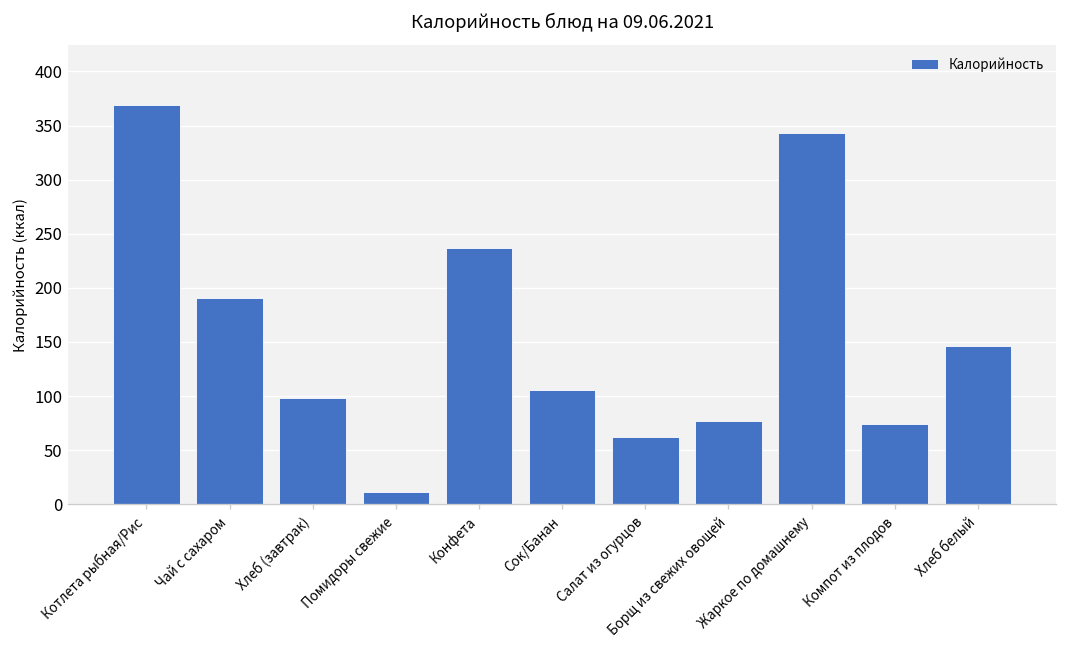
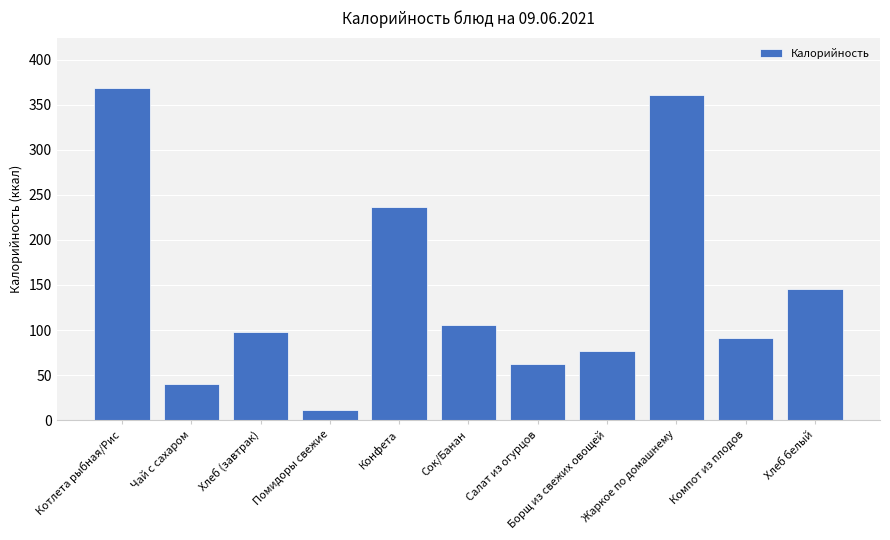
  {
    "Котлета рыбная/Рис": 370,
-   "Чай с сахаром": 190,
+   "Чай с сахаром": 40,
    "Хлеб (завтрак)": 100,
    "Помидоры свежие": 10,
    "Конфета": 240,
    "Сок/Банан": 110,
    "Салат из огурцов": 60,
    "Борщ из свежих овощей": 80,
-   "Жаркое по домашнему": 340,
-   "Компот из плодов": 70,
+   "Жаркое по домашнему": 360,
+   "Компот из плодов": 90,
    "Хлеб белый": 150
  }
